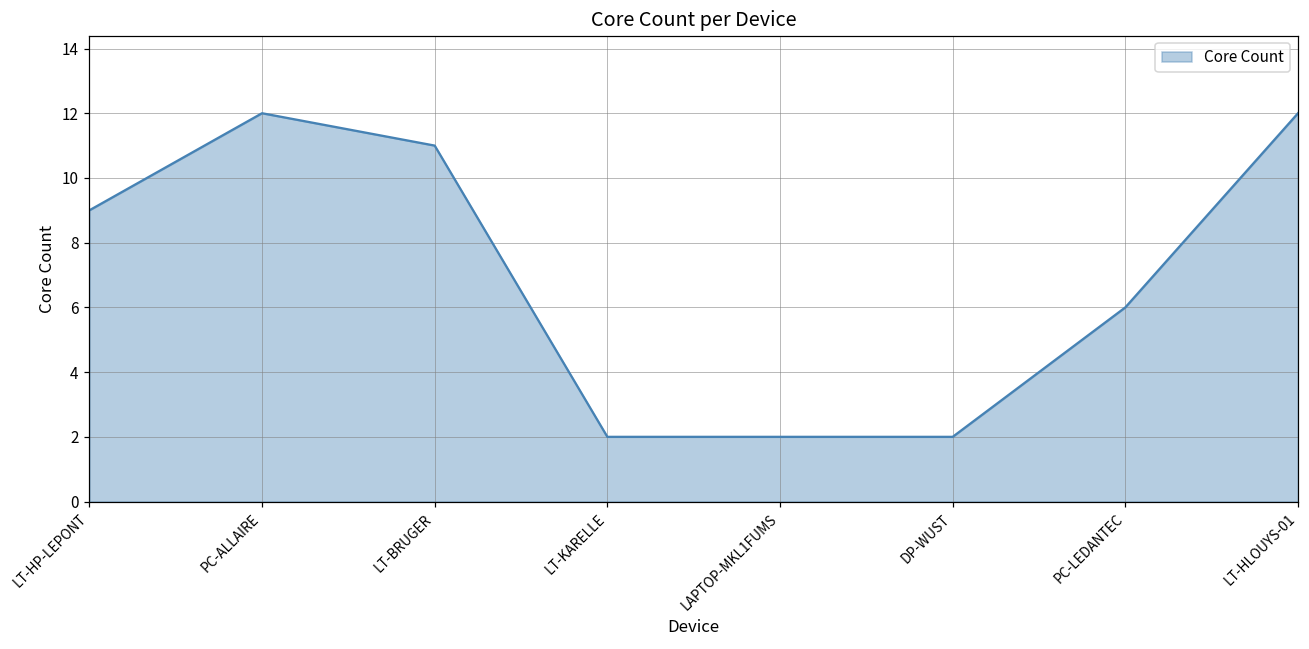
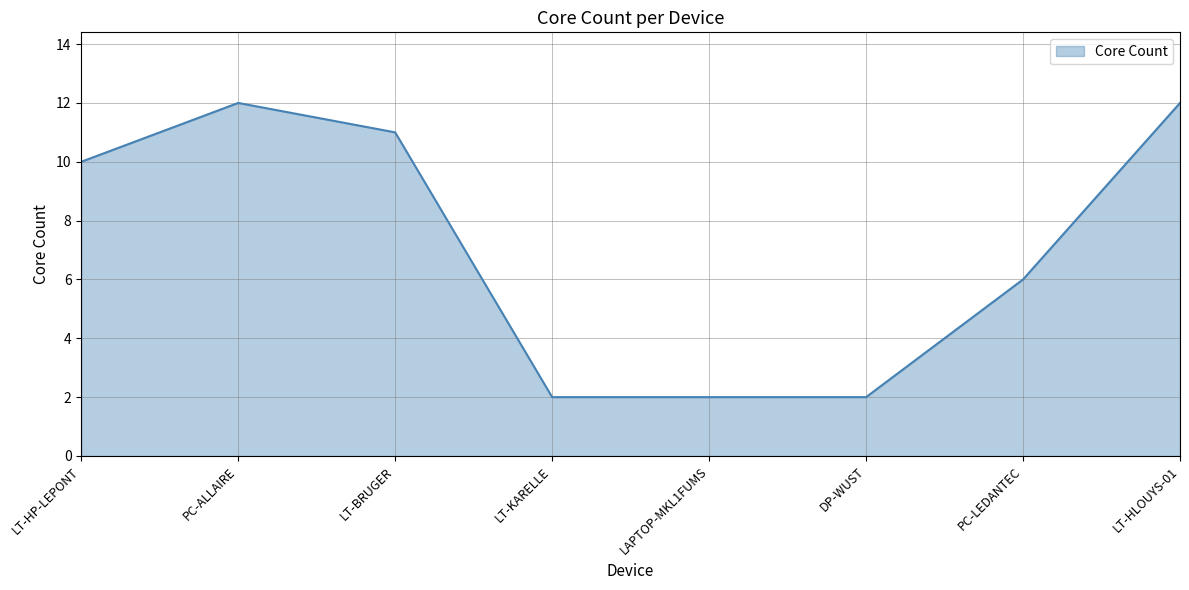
  {
-   "LT-HP-LEPONT": 9,
+   "LT-HP-LEPONT": 10,
    "PC-ALLAIRE": 12,
    "LT-BRUGER": 11,
    "LT-KARELLE": 2,
    "LAPTOP-MKL1FUMS": 2,
    "DP-WUST": 2,
    "PC-LEDANTEC": 6,
    "LT-HLOUYS-01": 12
  }
